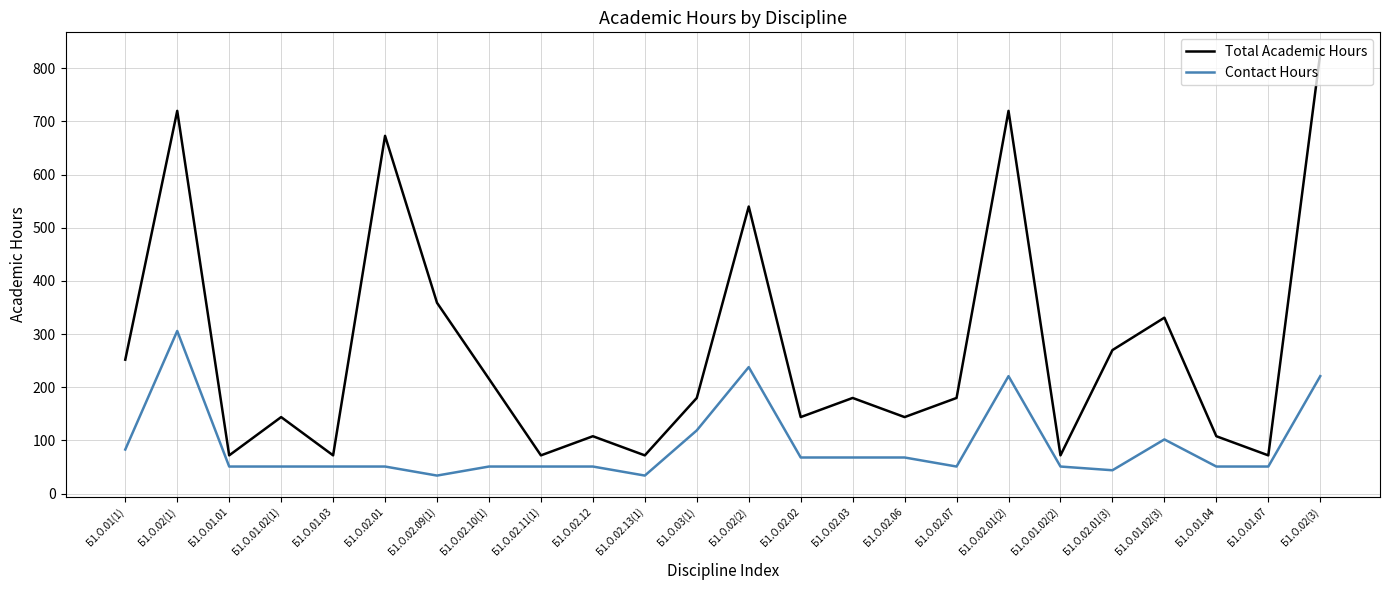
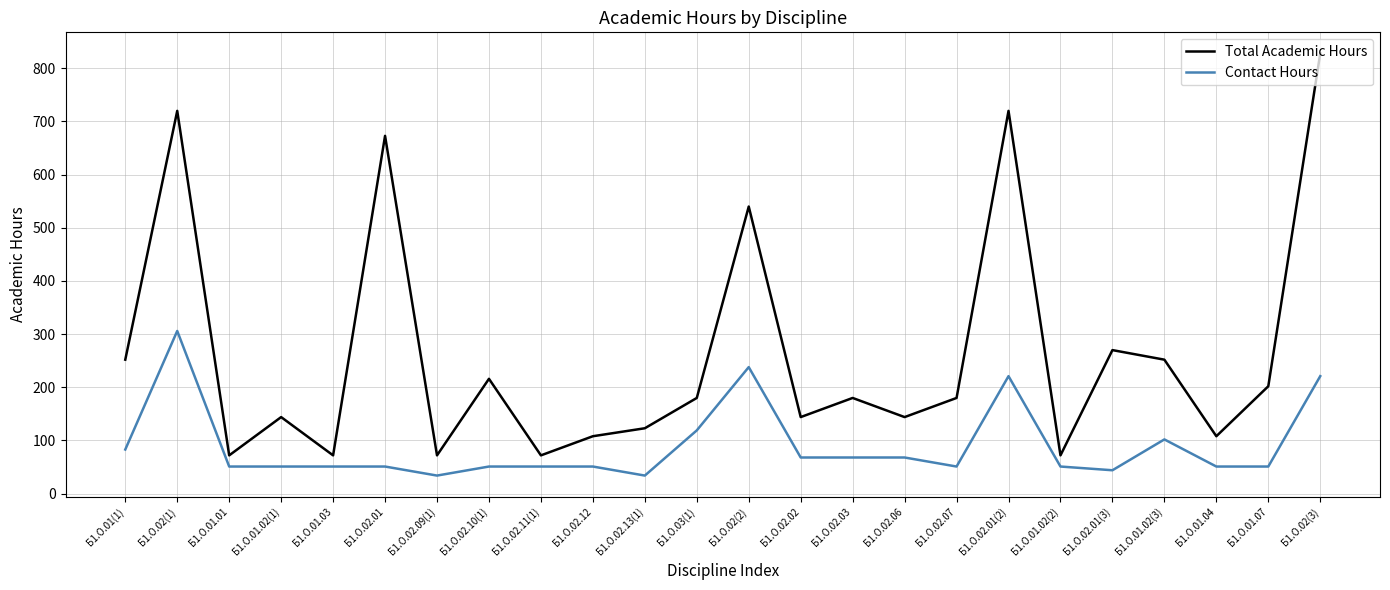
  {
    "Total Academic Hours": {
      "Б1.О.01(1)": 250,
      "Б1.О.02(1)": 720,
      "Б1.О.01.01": 70,
      "Б1.О.01.02(1)": 140,
      "Б1.О.01.03": 70,
      "Б1.О.02.01": 670,
-     "Б1.О.02.09(1)": 360,
+     "Б1.О.02.09(1)": 70,
      "Б1.О.02.10(1)": 220,
      "Б1.О.02.11(1)": 70,
      "Б1.О.02.12": 110,
-     "Б1.О.02.13(1)": 70,
+     "Б1.О.02.13(1)": 120,
      "Б1.О.03(1)": 180,
      "Б1.О.02(2)": 540,
      "Б1.О.02.02": 140,
      "Б1.О.02.03": 180,
      "Б1.О.02.06": 140,
      "Б1.О.02.07": 180,
      "Б1.О.02.01(2)": 720,
      "Б1.О.01.02(2)": 70,
      "Б1.О.02.01(3)": 270,
-     "Б1.О.01.02(3)": 330,
+     "Б1.О.01.02(3)": 250,
      "Б1.О.01.04": 110,
-     "Б1.О.01.07": 70
+     "Б1.О.01.07": 200
    },
    "Contact Hours": {
      "Б1.О.01(1)": 80,
      "Б1.О.02(1)": 310,
      "Б1.О.01.01": 50,
      "Б1.О.01.02(1)": 50,
      "Б1.О.01.03": 50,
      "Б1.О.02.01": 50,
      "Б1.О.02.09(1)": 30,
      "Б1.О.02.10(1)": 50,
      "Б1.О.02.11(1)": 50,
      "Б1.О.02.12": 50,
      "Б1.О.02.13(1)": 30,
      "Б1.О.03(1)": 120,
      "Б1.О.02(2)": 240,
      "Б1.О.02.02": 70,
      "Б1.О.02.03": 70,
      "Б1.О.02.06": 70,
      "Б1.О.02.07": 50,
      "Б1.О.02.01(2)": 220,
      "Б1.О.01.02(2)": 50,
      "Б1.О.02.01(3)": 40,
      "Б1.О.01.02(3)": 100,
      "Б1.О.01.04": 50,
      "Б1.О.01.07": 50,
      "Б1.О.02(3)": 220
    }
  }
